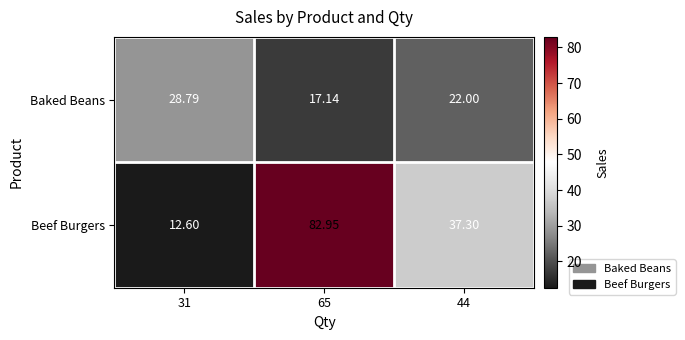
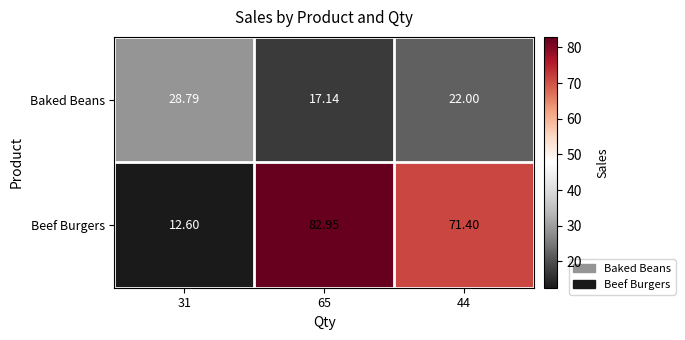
  {
    "Baked Beans": {
      "31": 28.79,
      "65": 17.14,
      "44": 22.00
    },
    "Beef Burgers": {
      "31": 12.60,
      "65": 82.95,
-     "44": 37.30
+     "44": 71.40
    }
  }
